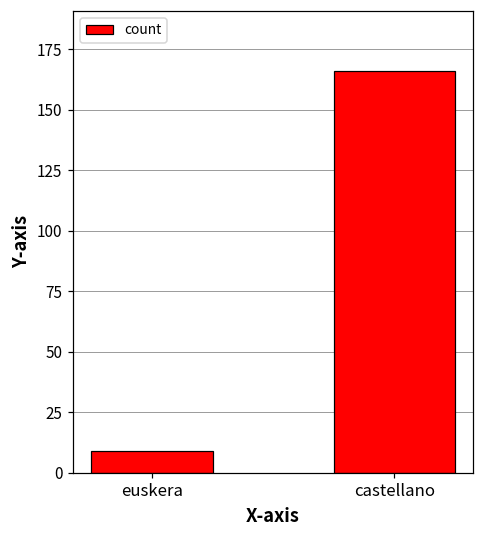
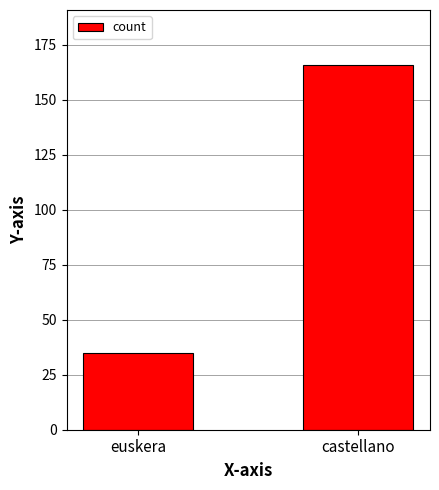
  {
-   "euskera": 9,
+   "euskera": 35,
    "castellano": 166
  }
